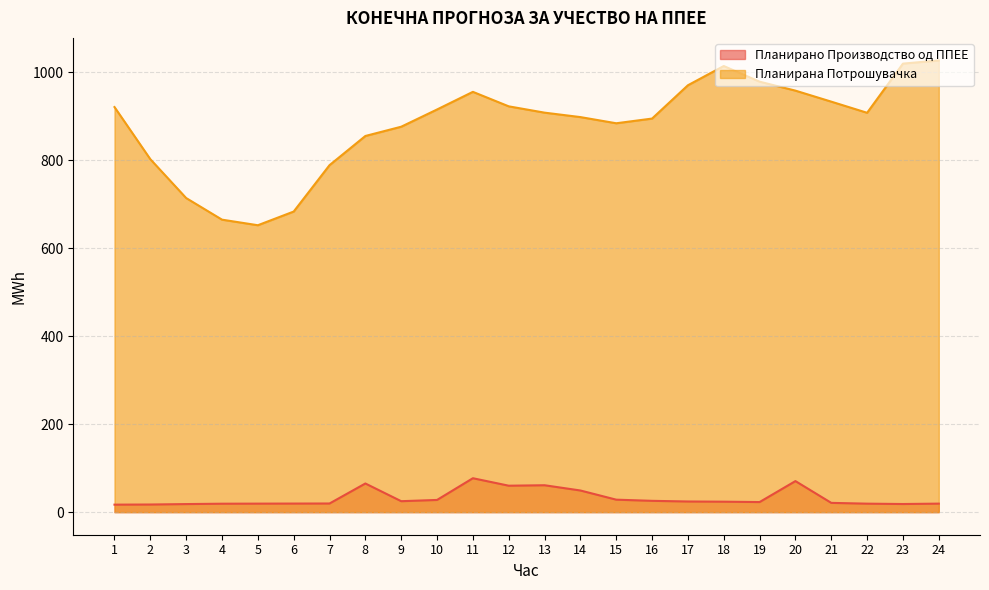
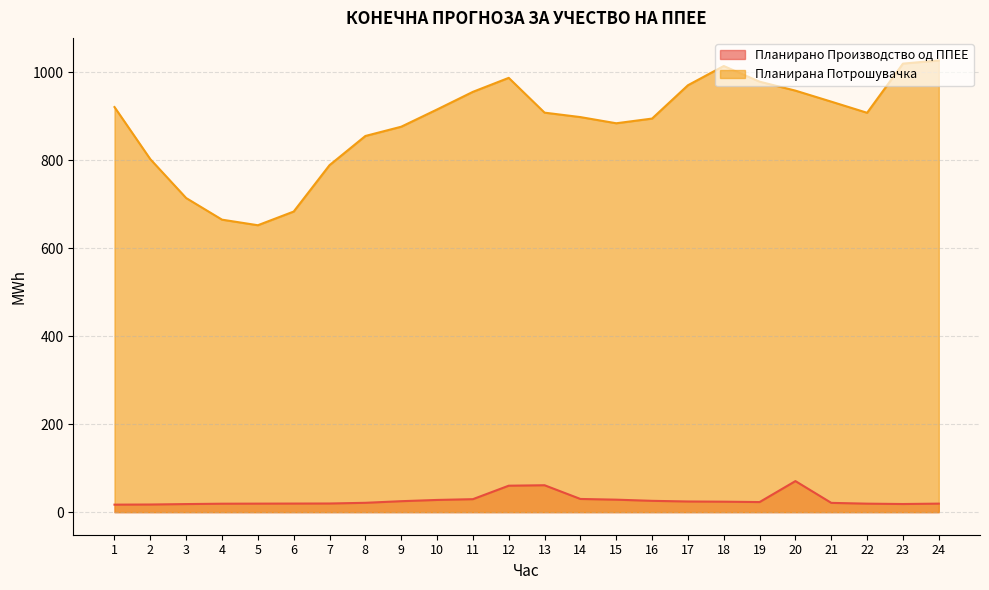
  {
    "Планирано Производство од ППЕЕ": {
      "1": 20,
      "2": 20,
      "3": 20,
      "4": 20,
      "5": 20,
      "6": 20,
      "7": 20,
-     "8": 70,
+     "8": 20,
      "9": 20,
      "10": 30,
-     "11": 80,
+     "11": 30,
      "12": 60,
      "13": 60,
-     "14": 50,
+     "14": 30,
      "15": 30,
      "16": 30,
      "17": 20,
      "18": 20,
      "19": 20,
      "20": 70,
      "21": 20,
      "22": 20,
      "23": 20,
      "24": 20
    },
    "Планирана Потрошувачка": {
      "1": 920,
      "2": 800,
      "3": 710,
      "4": 660,
      "5": 650,
      "6": 680,
      "7": 790,
      "8": 860,
      "9": 880,
      "10": 920,
      "11": 960,
-     "12": 920,
+     "12": 990,
      "13": 910,
      "14": 900,
      "15": 880,
      "16": 890,
      "17": 970,
      "20": 960,
      "21": 930,
      "22": 910
    }
  }
